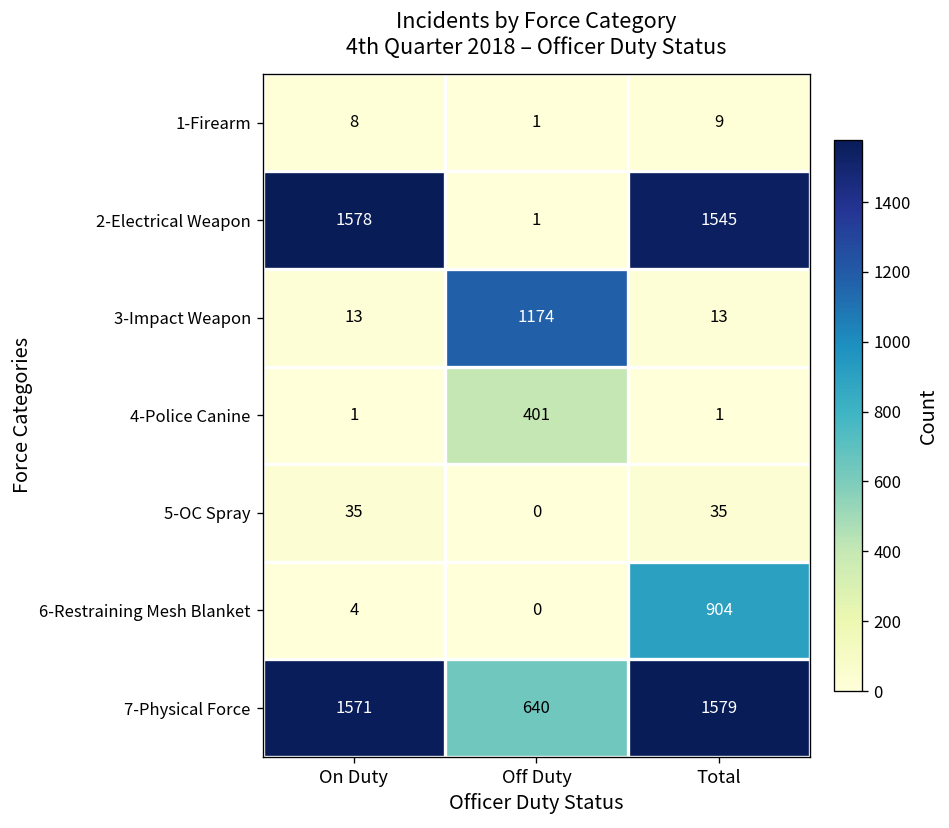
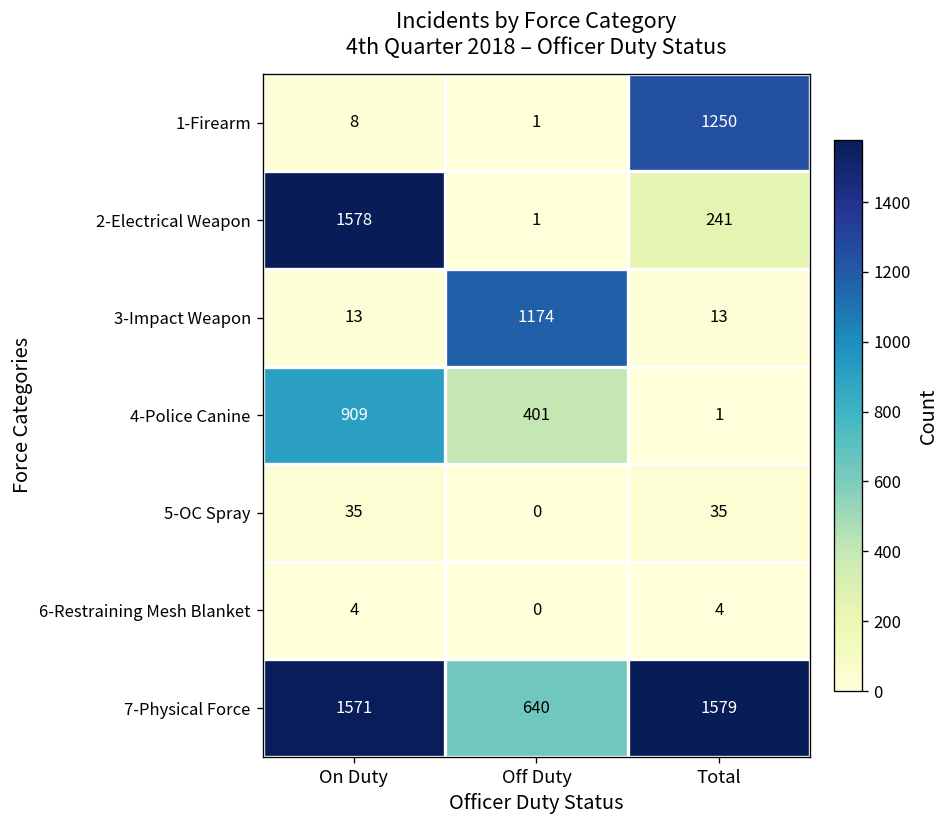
  {
    "1-Firearm": {
      "On Duty": 8,
      "Off Duty": 1,
-     "Total": 9
+     "Total": 1250
    },
    "2-Electrical Weapon": {
      "On Duty": 1578,
      "Off Duty": 1,
-     "Total": 1545
+     "Total": 241
    },
    "3-Impact Weapon": {
      "On Duty": 13,
      "Off Duty": 1174,
      "Total": 13
    },
    "4-Police Canine": {
-     "On Duty": 1,
+     "On Duty": 909,
      "Off Duty": 401,
      "Total": 1
    },
    "5-OC Spray": {
      "On Duty": 35,
      "Off Duty": 0,
      "Total": 35
    },
    "6-Restraining Mesh Blanket": {
      "On Duty": 4,
      "Off Duty": 0,
-     "Total": 904
+     "Total": 4
    },
    "7-Physical Force": {
      "On Duty": 1571,
      "Off Duty": 640,
      "Total": 1579
    }
  }
